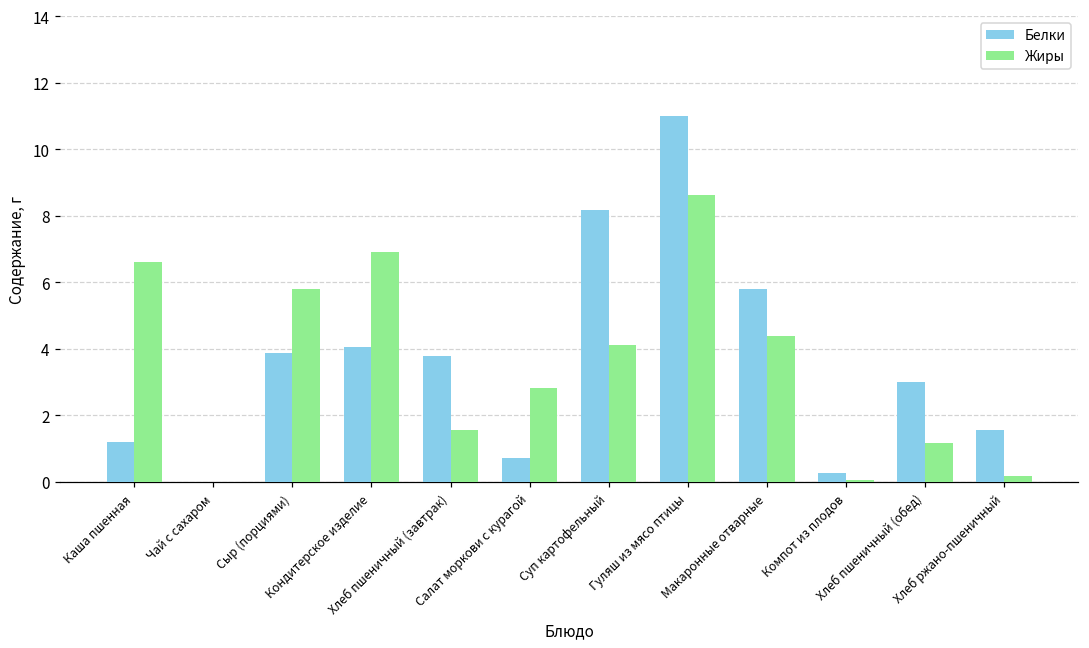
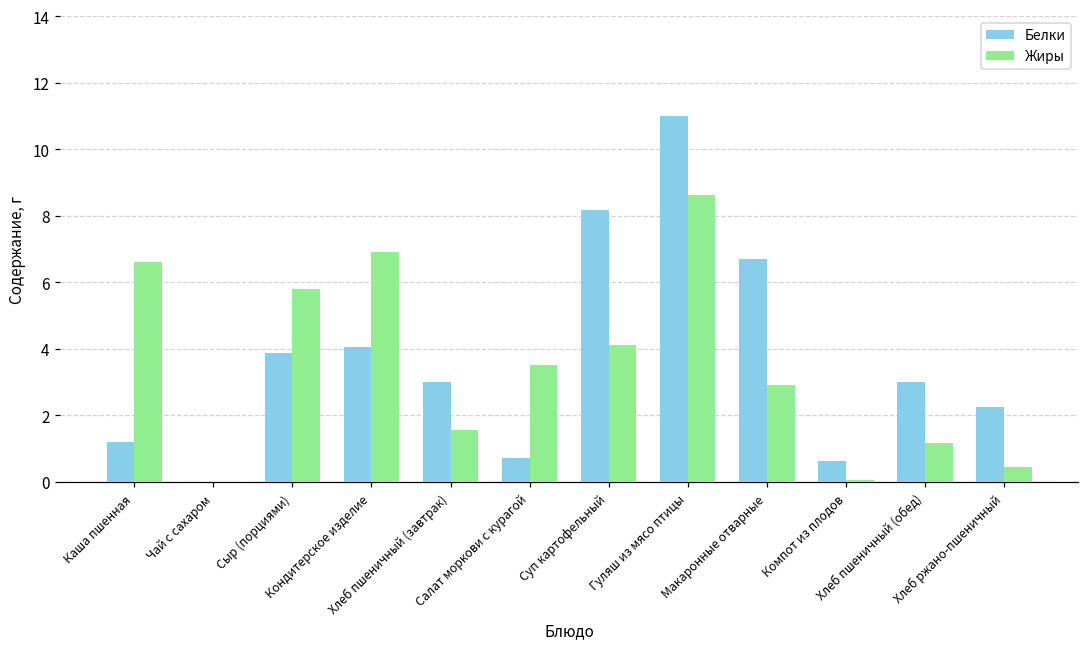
  {
    "Белки": {
      "Каша пшенная": 1.2,
      "Чай с сахаром": 0.0,
      "Сыр (порциями)": 3.9,
      "Кондитерское изделие": 4.1,
-     "Хлеб пшеничный (завтрак)": 3.8,
+     "Хлеб пшеничный (завтрак)": 3.0,
      "Салат моркови с курагой": 0.7,
      "Суп картофельный": 8.2,
      "Гуляш из мясо птицы": 11.0,
-     "Макаронные отварные": 5.8,
-     "Компот из плодов": 0.3,
+     "Макаронные отварные": 6.7,
+     "Компот из плодов": 0.6,
      "Хлеб пшеничный (обед)": 3.0,
-     "Хлеб ржано-пшеничный": 1.6
+     "Хлеб ржано-пшеничный": 2.2
    },
    "Жиры": {
      "Каша пшенная": 6.6,
      "Чай с сахаром": 0.0,
      "Сыр (порциями)": 5.8,
      "Кондитерское изделие": 6.9,
      "Хлеб пшеничный (завтрак)": 1.6,
-     "Салат моркови с курагой": 2.8,
+     "Салат моркови с курагой": 3.5,
      "Суп картофельный": 4.1,
      "Гуляш из мясо птицы": 8.6,
-     "Макаронные отварные": 4.4,
+     "Макаронные отварные": 2.9,
      "Хлеб пшеничный (обед)": 1.2,
-     "Хлеб ржано-пшеничный": 0.2
+     "Хлеб ржано-пшеничный": 0.4
    }
  }
